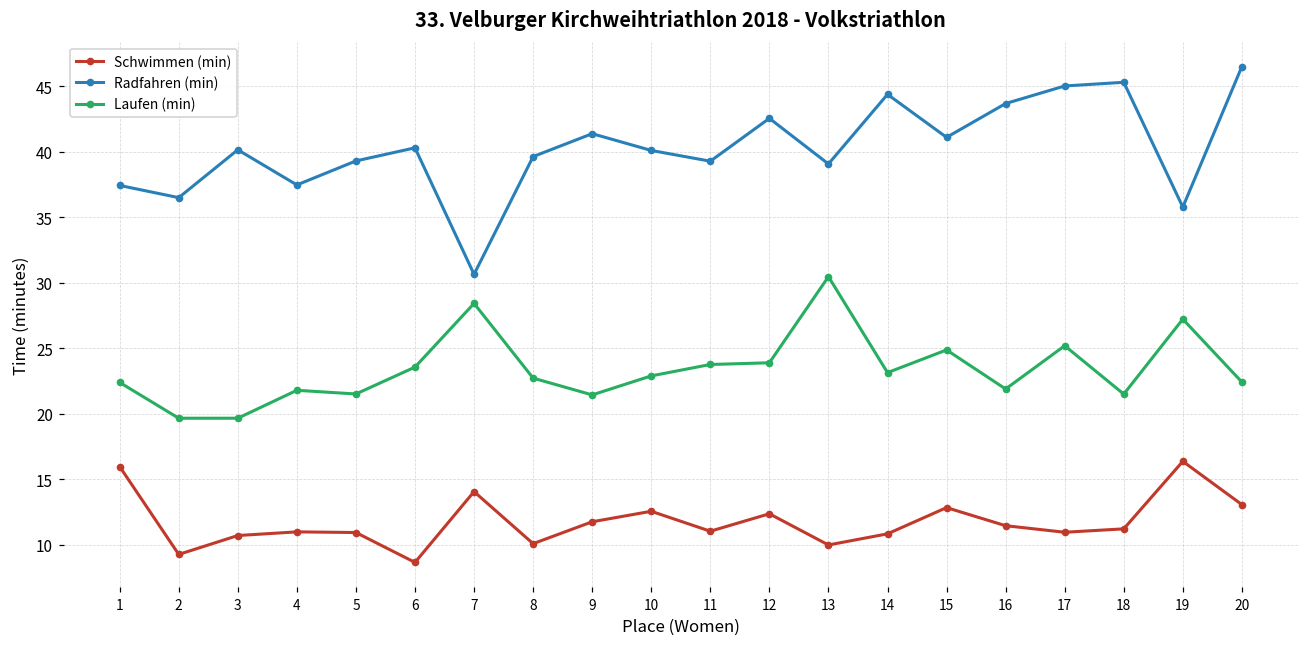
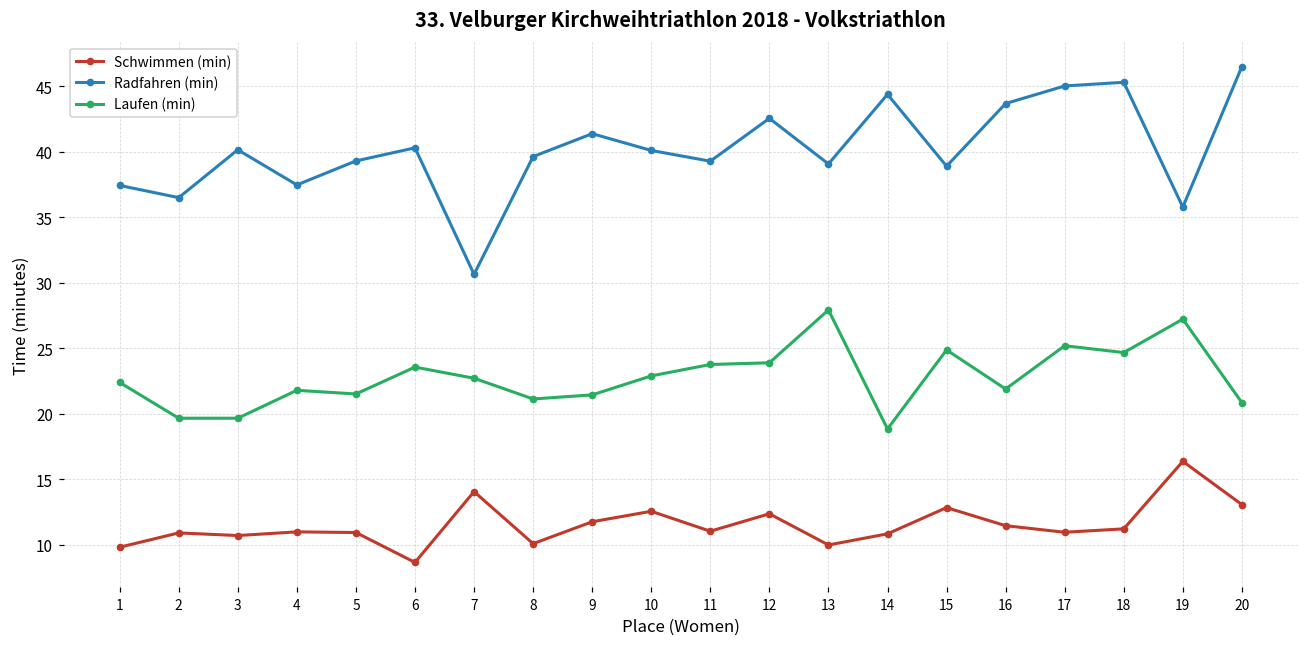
  {
    "Schwimmen (min)": {
-     "1": 16.0,
-     "2": 9.3,
+     "1": 9.8,
+     "2": 10.9,
      "3": 10.7,
      "4": 11.0,
      "5": 11.0,
      "6": 8.7,
      "7": 14.1,
      "8": 10.1,
      "9": 11.8,
      "10": 12.6,
      "11": 11.1,
      "12": 12.4,
      "13": 10.0,
      "14": 10.9,
      "15": 12.9,
      "16": 11.5,
      "17": 11.0,
      "18": 11.2,
      "19": 16.4,
      "20": 13.1
    },
    "Radfahren (min)": {
      "1": 37.4,
      "2": 36.5,
      "3": 40.2,
      "4": 37.5,
      "5": 39.3,
      "6": 40.3,
      "7": 30.7,
      "8": 39.6,
      "9": 41.4,
      "10": 40.1,
      "11": 39.3,
      "12": 42.6,
      "13": 39.1,
      "14": 44.4,
-     "15": 41.1,
+     "15": 38.9,
      "16": 43.7,
      "17": 45.0,
      "18": 45.3,
      "19": 35.8,
      "20": 46.5
    },
    "Laufen (min)": {
      "1": 22.4,
      "2": 19.7,
      "3": 19.7,
      "4": 21.8,
      "5": 21.5,
      "6": 23.6,
-     "7": 28.4,
-     "8": 22.7,
+     "7": 22.7,
+     "8": 21.1,
      "9": 21.5,
      "10": 22.9,
      "11": 23.8,
      "12": 23.9,
-     "13": 30.5,
-     "14": 23.2,
+     "13": 27.9,
+     "14": 18.9,
      "15": 24.9,
      "16": 21.9,
      "17": 25.2,
-     "18": 21.5,
+     "18": 24.7,
      "19": 27.2,
-     "20": 22.4
+     "20": 20.9
    }
  }
